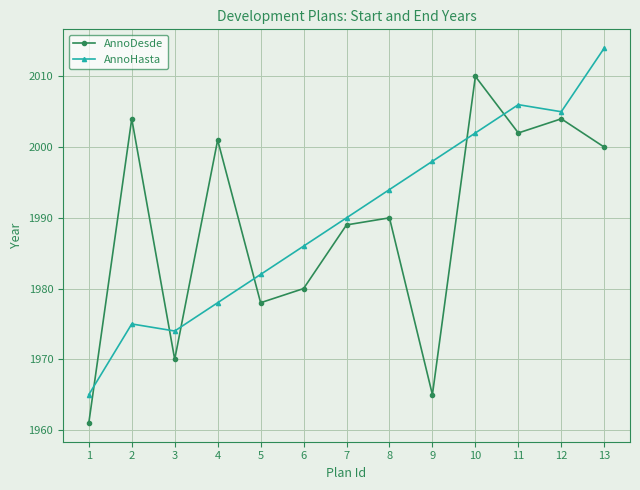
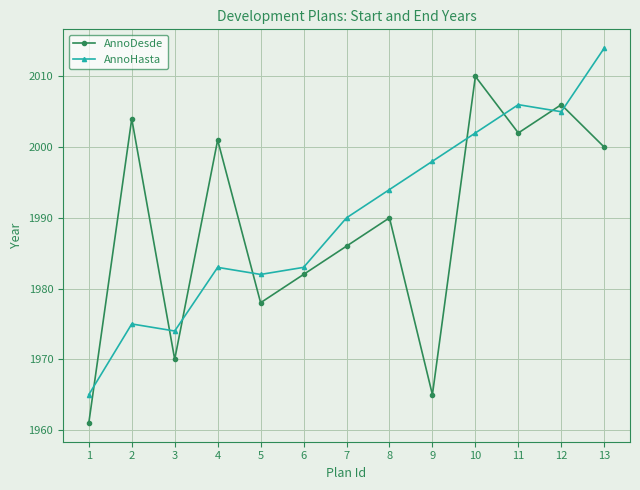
  {
    "AnnoDesde": {
      "1": 1961,
      "2": 2004,
      "3": 1970,
      "4": 2001,
      "5": 1978,
-     "6": 1980,
-     "7": 1989,
+     "6": 1982,
+     "7": 1986,
      "8": 1990,
      "9": 1965,
      "10": 2010,
      "11": 2002,
-     "12": 2004,
+     "12": 2006,
      "13": 2000
    },
    "AnnoHasta": {
      "1": 1965,
      "2": 1975,
      "3": 1974,
-     "4": 1978,
+     "4": 1983,
      "5": 1982,
-     "6": 1986,
+     "6": 1983,
      "7": 1990,
      "8": 1994,
      "9": 1998,
      "10": 2002,
      "11": 2006,
      "12": 2005,
      "13": 2014
    }
  }
